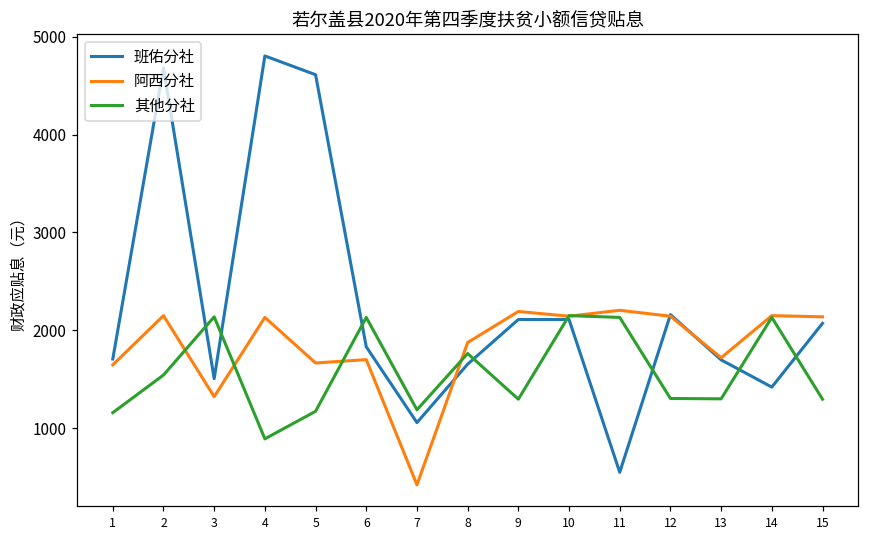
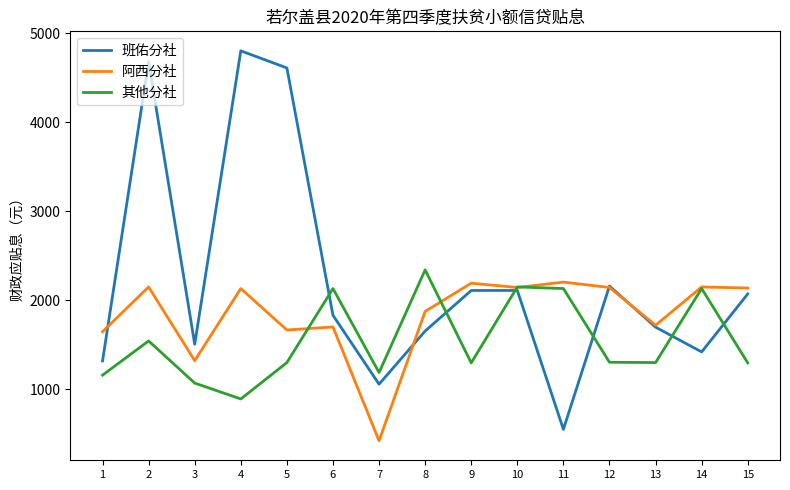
  {
    "班佑分社": {
-     "1": 1700,
+     "1": 1300,
      "3": 1500,
      "4": 4800,
      "5": 4600,
      "6": 1800,
      "7": 1100,
      "8": 1700,
      "9": 2100,
      "10": 2100,
      "11": 600,
      "14": 1400,
      "15": 2100
    },
    "阿西分社": {
      "1": 1600,
      "2": 2200,
      "3": 1300,
      "4": 2100,
      "5": 1700,
      "6": 1700,
      "7": 400,
      "8": 1900,
      "9": 2200,
      "11": 2200,
      "15": 2100
    },
    "其他分社": {
      "1": 1200,
      "2": 1500,
-     "3": 2100,
+     "3": 1100,
      "4": 900,
-     "5": 1200,
+     "5": 1300,
      "6": 2100,
      "7": 1200,
-     "8": 1800,
+     "8": 2300,
      "9": 1300,
      "11": 2100,
      "12": 1300,
      "13": 1300,
      "15": 1300
    }
  }
